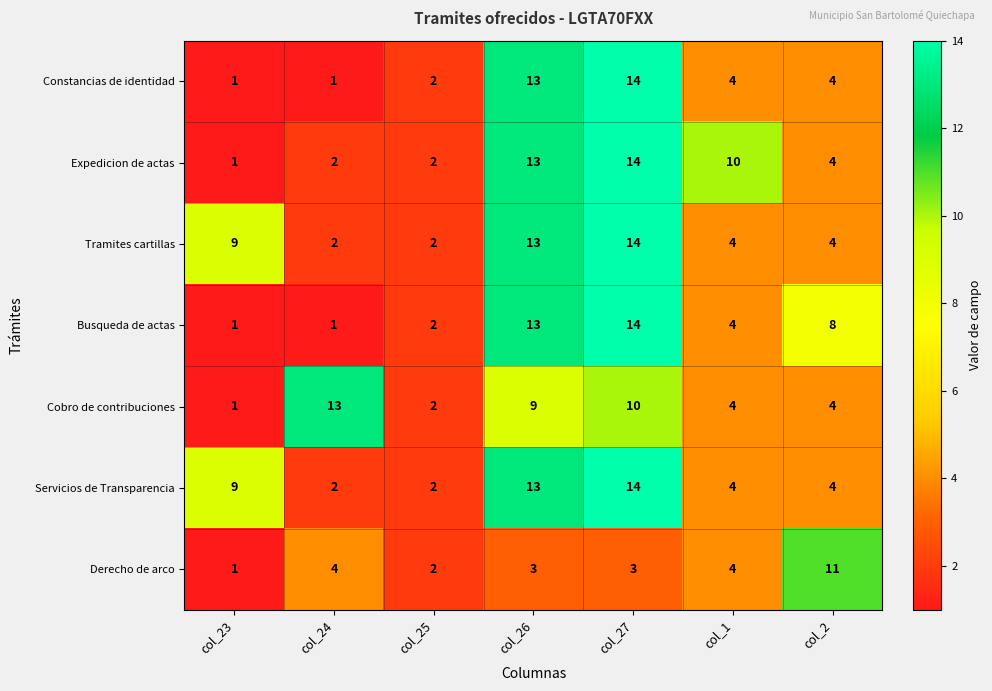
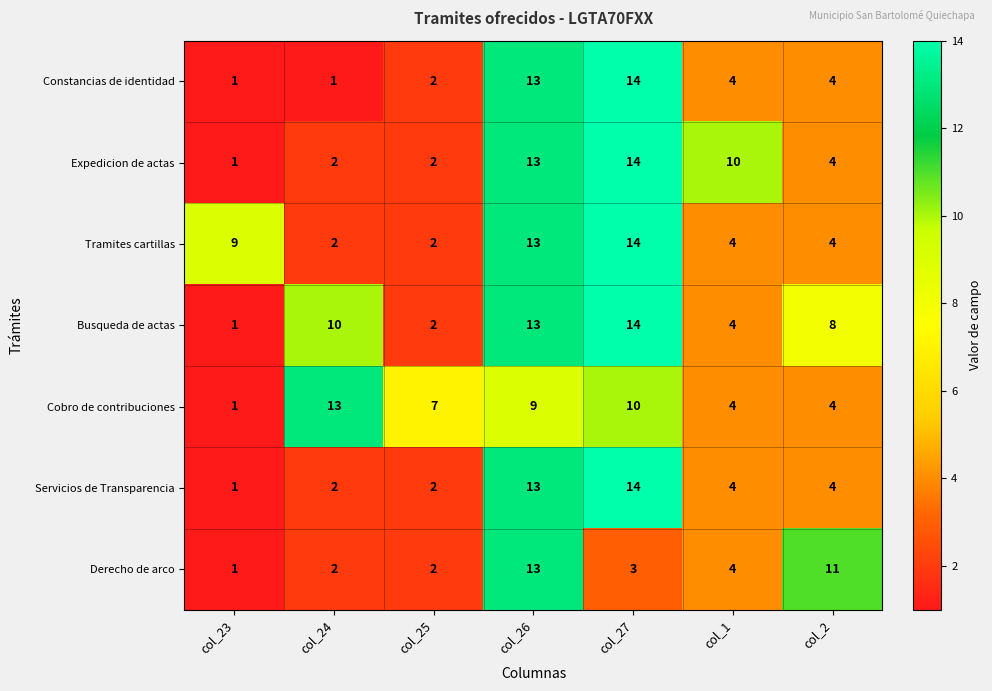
  {
    "Constancias de identidad": {
      "col_23": 1,
      "col_24": 1,
      "col_25": 2,
      "col_26": 13,
      "col_27": 14,
      "col_1": 4,
      "col_2": 4
    },
    "Expedicion de actas": {
      "col_23": 1,
      "col_24": 2,
      "col_25": 2,
      "col_26": 13,
      "col_27": 14,
      "col_1": 10,
      "col_2": 4
    },
    "Tramites cartillas": {
      "col_23": 9,
      "col_24": 2,
      "col_25": 2,
      "col_26": 13,
      "col_27": 14,
      "col_1": 4,
      "col_2": 4
    },
    "Busqueda de actas": {
      "col_23": 1,
-     "col_24": 1,
+     "col_24": 10,
      "col_25": 2,
      "col_26": 13,
      "col_27": 14,
      "col_1": 4,
      "col_2": 8
    },
    "Cobro de contribuciones": {
      "col_23": 1,
      "col_24": 13,
-     "col_25": 2,
+     "col_25": 7,
      "col_26": 9,
      "col_27": 10,
      "col_1": 4,
      "col_2": 4
    },
    "Servicios de Transparencia": {
-     "col_23": 9,
+     "col_23": 1,
      "col_24": 2,
      "col_25": 2,
      "col_26": 13,
      "col_27": 14,
      "col_1": 4,
      "col_2": 4
    },
    "Derecho de arco": {
      "col_23": 1,
-     "col_24": 4,
+     "col_24": 2,
      "col_25": 2,
-     "col_26": 3,
+     "col_26": 13,
      "col_27": 3,
      "col_1": 4,
      "col_2": 11
    }
  }
